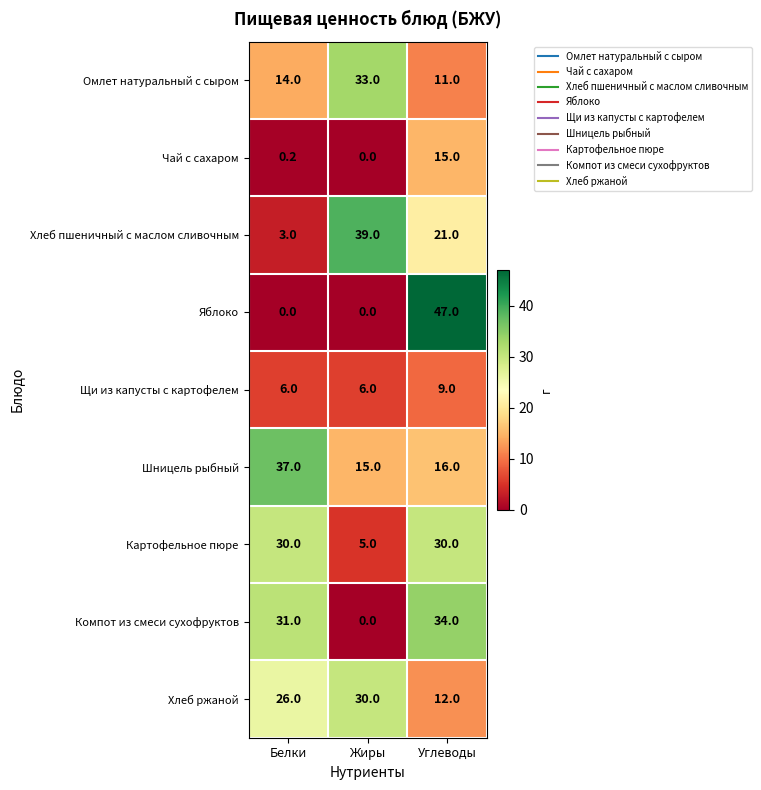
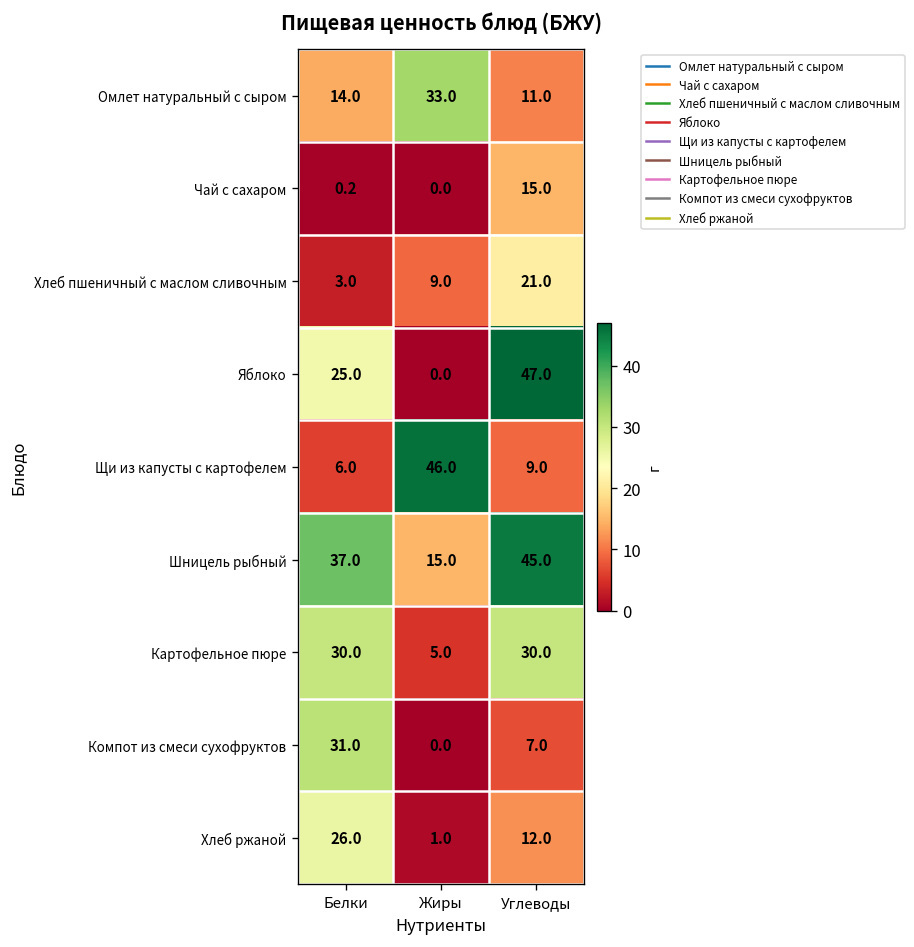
  {
    "Омлет натуральный с сыром": {
      "Белки": 14.0,
      "Жиры": 33.0,
      "Углеводы": 11.0
    },
    "Чай с сахаром": {
      "Белки": 0.2,
      "Жиры": 0.0,
      "Углеводы": 15.0
    },
    "Хлеб пшеничный с маслом сливочным": {
      "Белки": 3.0,
-     "Жиры": 39.0,
+     "Жиры": 9.0,
      "Углеводы": 21.0
    },
    "Яблоко": {
-     "Белки": 0.0,
+     "Белки": 25.0,
      "Жиры": 0.0,
      "Углеводы": 47.0
    },
    "Щи из капусты с картофелем": {
      "Белки": 6.0,
-     "Жиры": 6.0,
+     "Жиры": 46.0,
      "Углеводы": 9.0
    },
    "Шницель рыбный": {
      "Белки": 37.0,
      "Жиры": 15.0,
-     "Углеводы": 16.0
+     "Углеводы": 45.0
    },
    "Картофельное пюре": {
      "Белки": 30.0,
      "Жиры": 5.0,
      "Углеводы": 30.0
    },
    "Компот из смеси сухофруктов": {
      "Белки": 31.0,
      "Жиры": 0.0,
-     "Углеводы": 34.0
+     "Углеводы": 7.0
    },
    "Хлеб ржаной": {
      "Белки": 26.0,
-     "Жиры": 30.0,
+     "Жиры": 1.0,
      "Углеводы": 12.0
    }
  }
